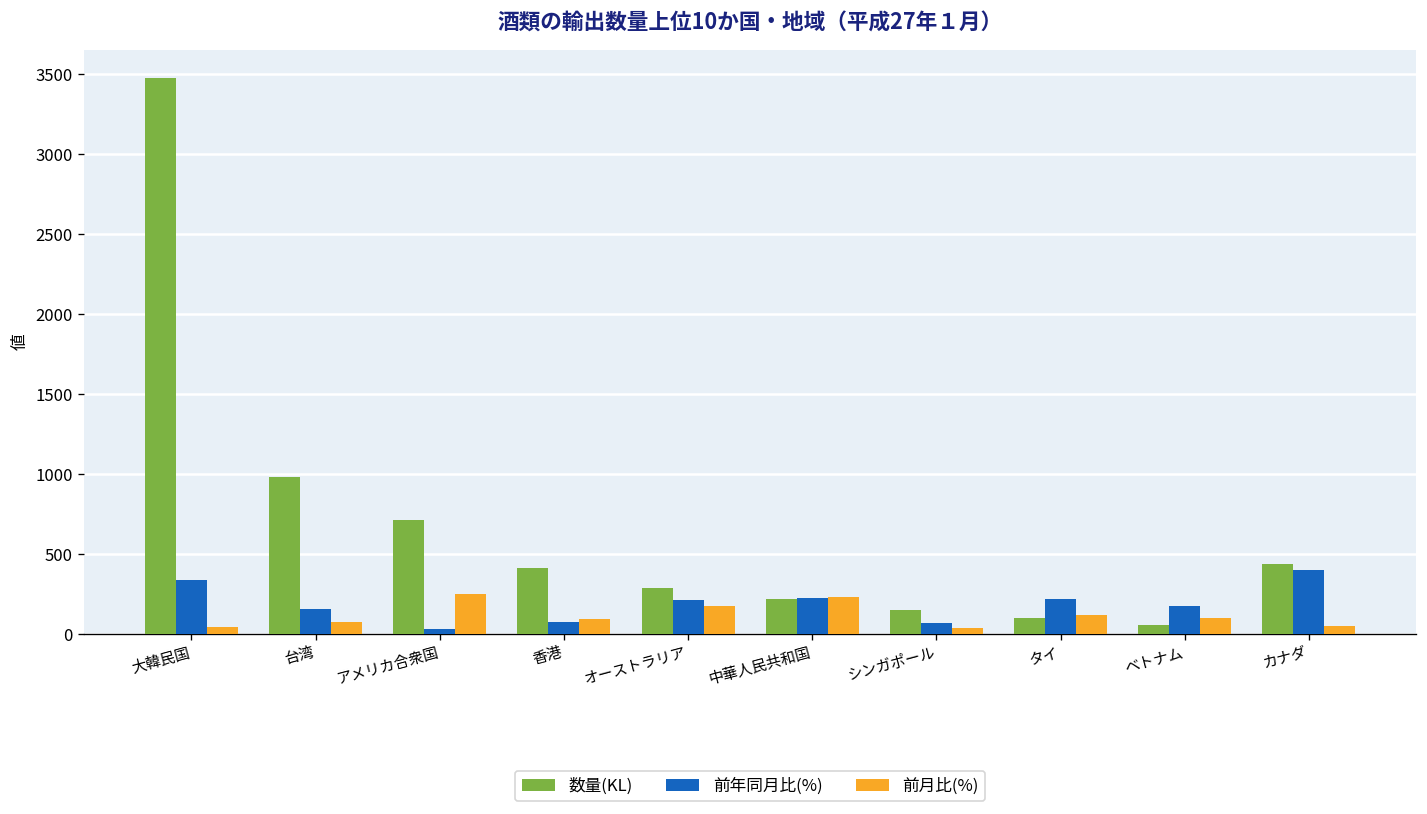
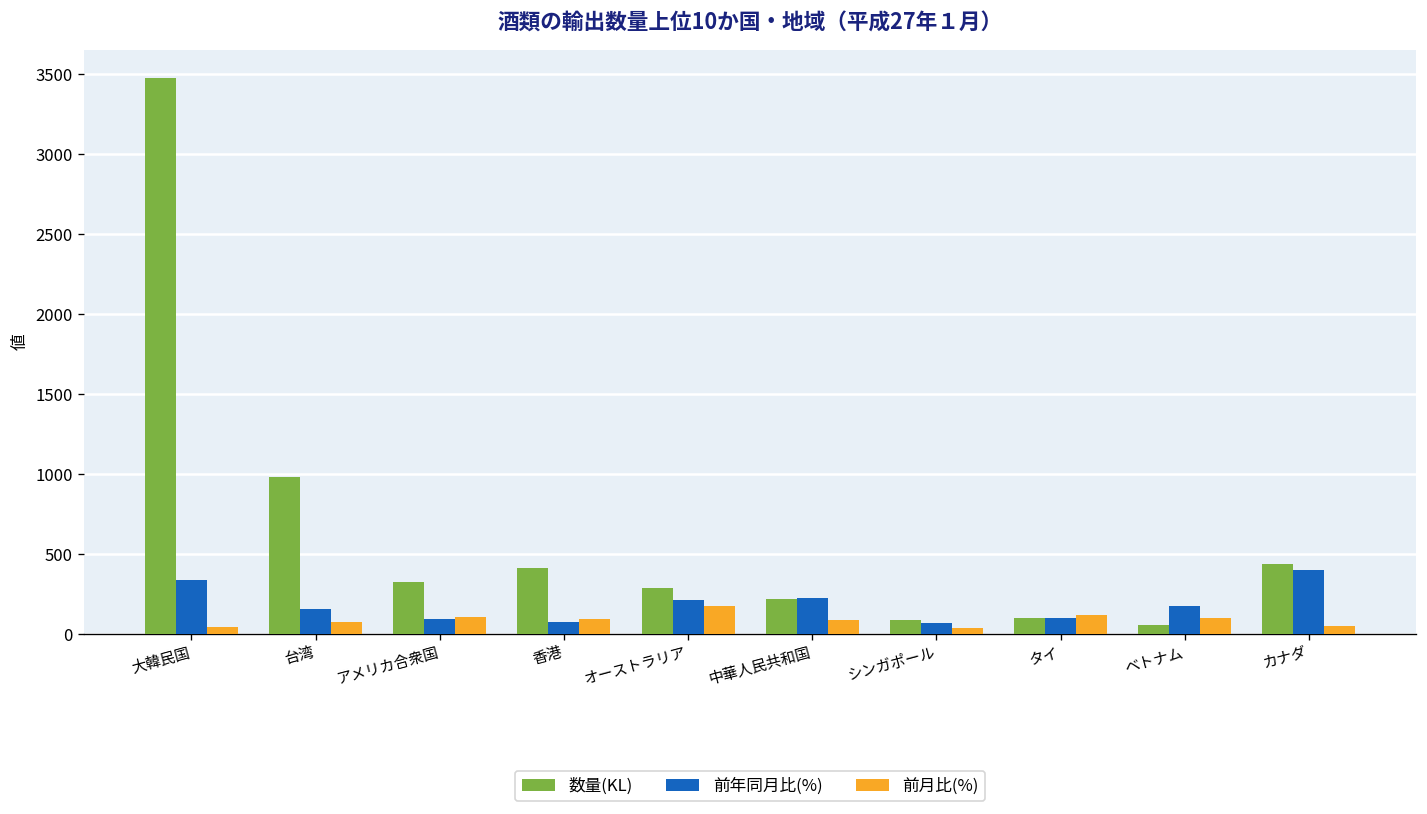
  {
    "数量(KL)": {
      "大韓民国": 3480,
      "台湾": 980,
-     "アメリカ合衆国": 710,
+     "アメリカ合衆国": 320,
      "香港": 410,
      "オーストラリア": 290,
      "中華人民共和国": 220,
-     "シンガポール": 150,
+     "シンガポール": 90,
      "タイ": 100,
      "ベトナム": 50,
      "カナダ": 440
    },
    "前年同月比(%)": {
      "大韓民国": 340,
      "台湾": 160,
-     "アメリカ合衆国": 30,
+     "アメリカ合衆国": 100,
      "香港": 80,
      "オーストラリア": 210,
      "中華人民共和国": 230,
      "シンガポール": 70,
-     "タイ": 220,
+     "タイ": 100,
      "ベトナム": 180,
      "カナダ": 400
    },
    "前月比(%)": {
      "大韓民国": 40,
      "台湾": 80,
-     "アメリカ合衆国": 250,
+     "アメリカ合衆国": 110,
      "香港": 100,
      "オーストラリア": 180,
-     "中華人民共和国": 230,
+     "中華人民共和国": 90,
      "シンガポール": 40,
      "タイ": 120,
      "ベトナム": 100,
      "カナダ": 50
    }
  }
